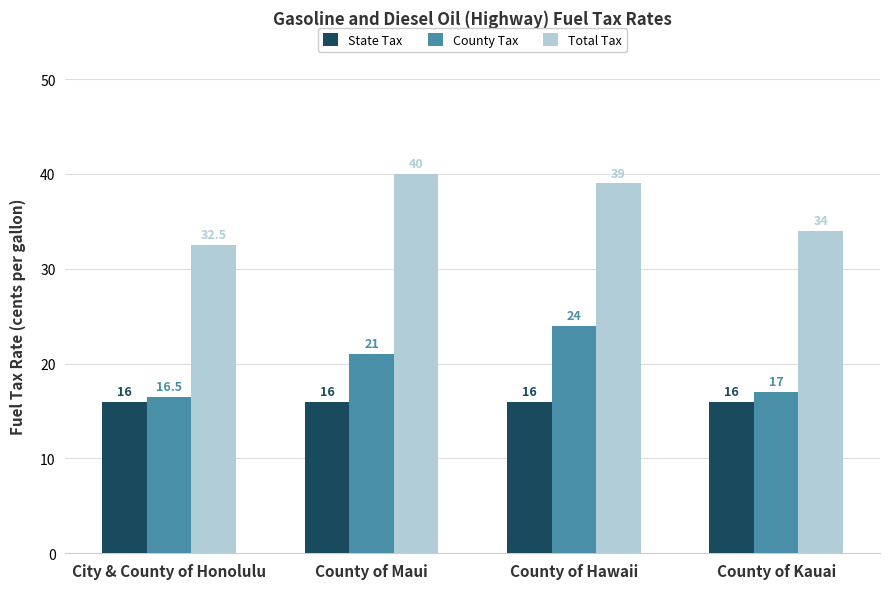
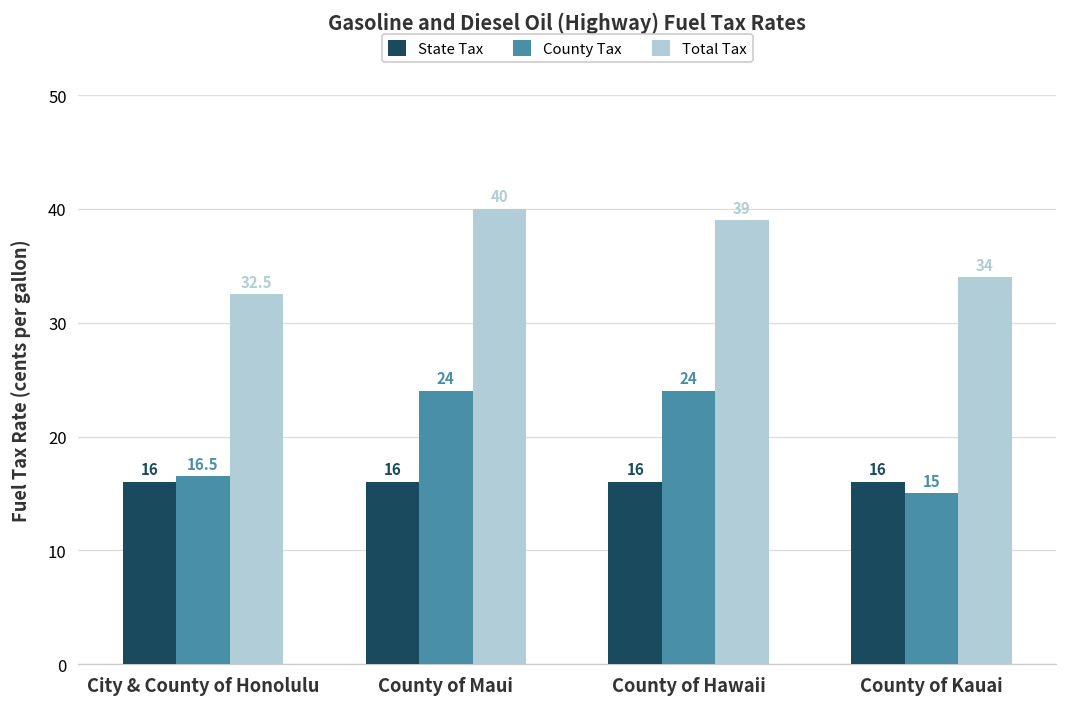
  {
    "State Tax": {
      "City & County of Honolulu": 16,
      "County of Maui": 16,
      "County of Hawaii": 16,
      "County of Kauai": 16
    },
    "County Tax": {
      "City & County of Honolulu": 16.5,
-     "County of Maui": 21,
+     "County of Maui": 24,
      "County of Hawaii": 24,
-     "County of Kauai": 17
+     "County of Kauai": 15
    },
    "Total Tax": {
      "City & County of Honolulu": 32.5,
      "County of Maui": 40,
      "County of Hawaii": 39,
      "County of Kauai": 34
    }
  }
